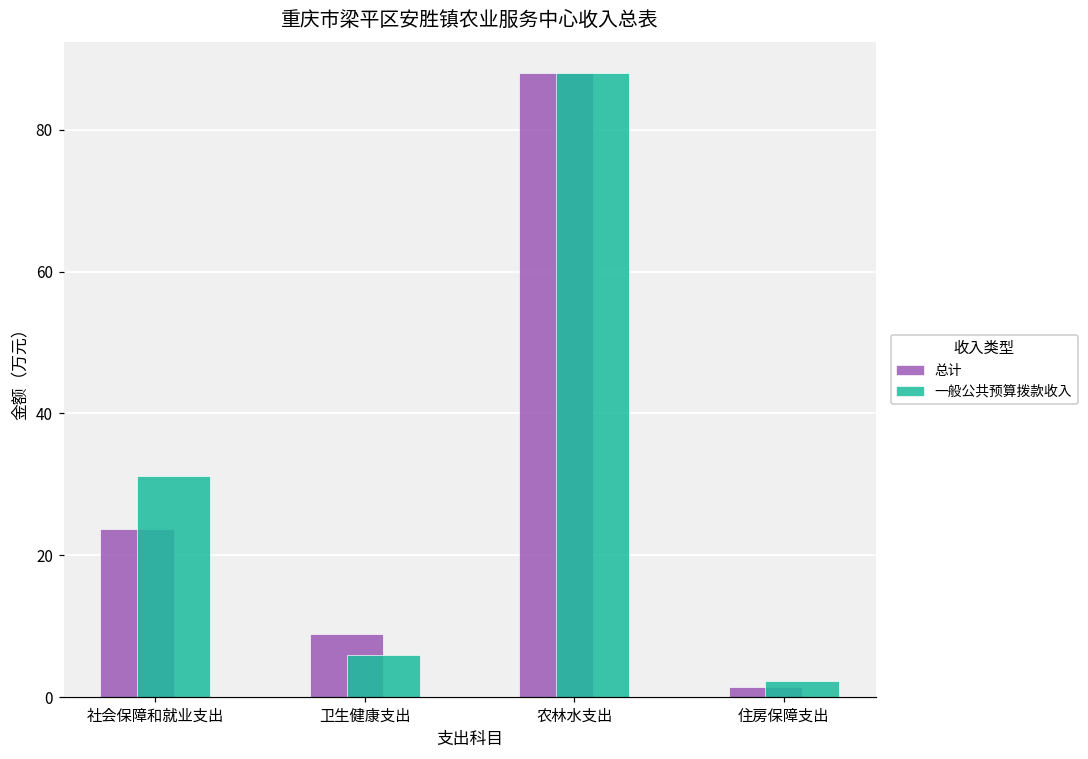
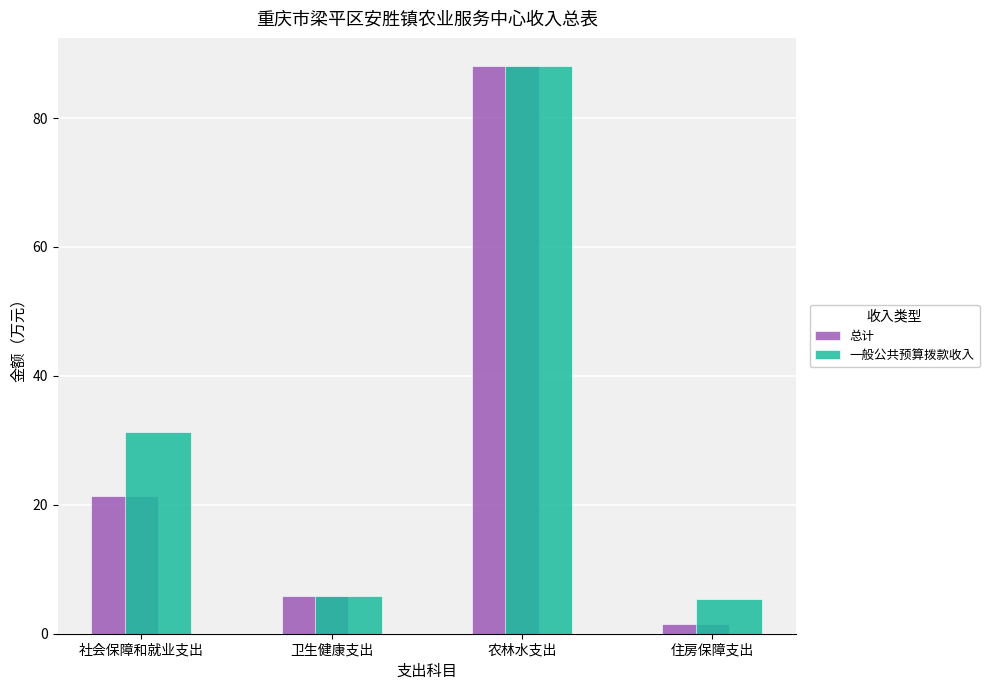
  {
    "总计": {
-     "社会保障和就业支出": 24,
-     "卫生健康支出": 9,
+     "社会保障和就业支出": 21,
+     "卫生健康支出": 6,
      "农林水支出": 88,
      "住房保障支出": 1
    },
    "一般公共预算拨款收入": {
      "社会保障和就业支出": 31,
      "卫生健康支出": 6,
      "农林水支出": 88,
-     "住房保障支出": 2
+     "住房保障支出": 5
    }
  }
